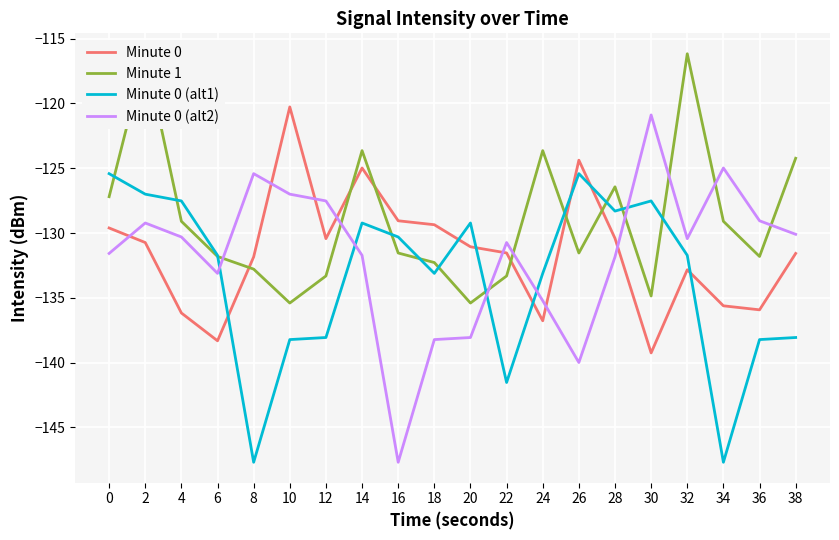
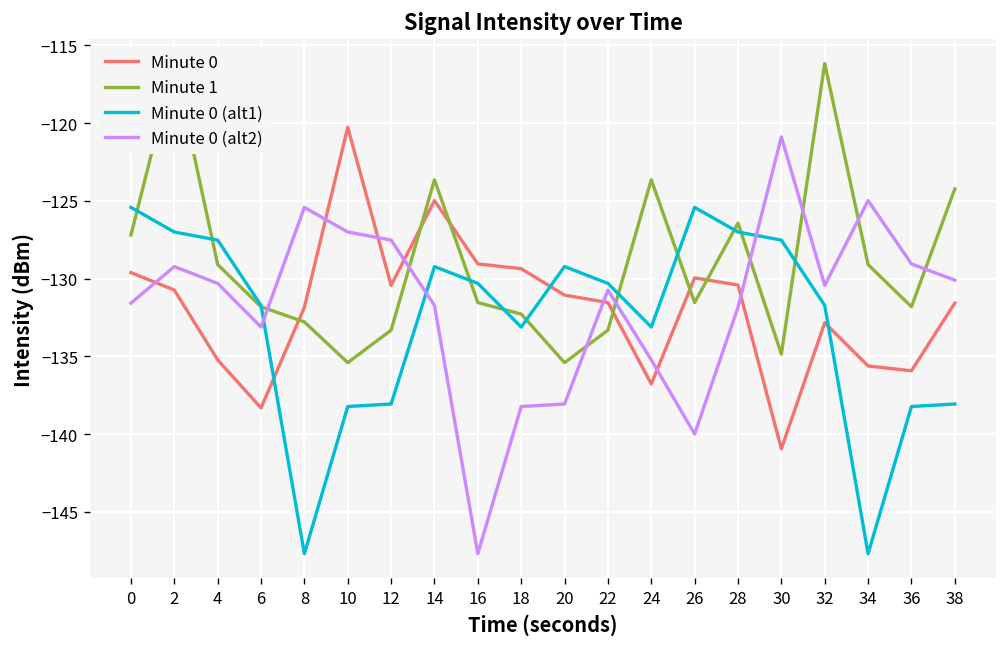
  {
    "Minute 0": {
      "0": -129.6,
      "2": -130.7,
-     "4": -136.2,
+     "4": -135.2,
      "6": -138.3,
      "8": -131.8,
      "10": -120.3,
      "12": -130.4,
      "14": -125.0,
      "16": -129.1,
      "18": -129.4,
      "20": -131.1,
      "22": -131.5,
      "24": -136.8,
-     "26": -124.4,
+     "26": -130.0,
      "28": -130.4,
-     "30": -139.3,
+     "30": -140.9,
      "32": -132.8,
      "34": -135.6,
      "36": -135.9,
      "38": -131.6
    },
    "Minute 1": {
      "0": -127.2,
      "4": -129.1,
      "8": -132.8,
      "10": -135.4,
      "12": -133.3,
      "14": -123.6,
      "16": -131.5,
      "18": -132.3,
      "20": -135.4,
      "22": -133.3,
      "24": -123.6,
      "26": -131.5,
      "28": -126.4,
      "30": -134.9,
      "32": -116.2,
      "34": -129.1,
      "36": -131.8,
      "38": -124.2
    },
    "Minute 0 (alt1)": {
      "0": -125.4,
      "2": -127.0,
      "4": -127.5,
      "8": -147.7,
      "10": -138.2,
      "12": -138.1,
      "14": -129.2,
      "16": -130.3,
      "18": -133.1,
      "20": -129.2,
-     "22": -141.5,
+     "22": -130.3,
      "24": -133.1,
      "26": -125.4,
-     "28": -128.3,
+     "28": -127.0,
      "30": -127.5,
      "32": -131.7,
      "34": -147.7,
      "36": -138.2,
      "38": -138.1
    },
    "Minute 0 (alt2)": {
      "0": -131.6,
      "2": -129.2,
      "4": -130.3,
      "6": -133.1,
      "8": -125.4,
      "10": -127.0,
      "12": -127.5,
      "14": -131.7,
      "16": -147.7,
      "18": -138.2,
      "20": -138.1,
      "22": -130.7,
      "24": -135.2,
      "26": -140.0,
      "28": -131.8,
      "30": -120.9,
      "32": -130.4,
      "34": -125.0,
      "36": -129.1,
      "38": -130.1
    }
  }
